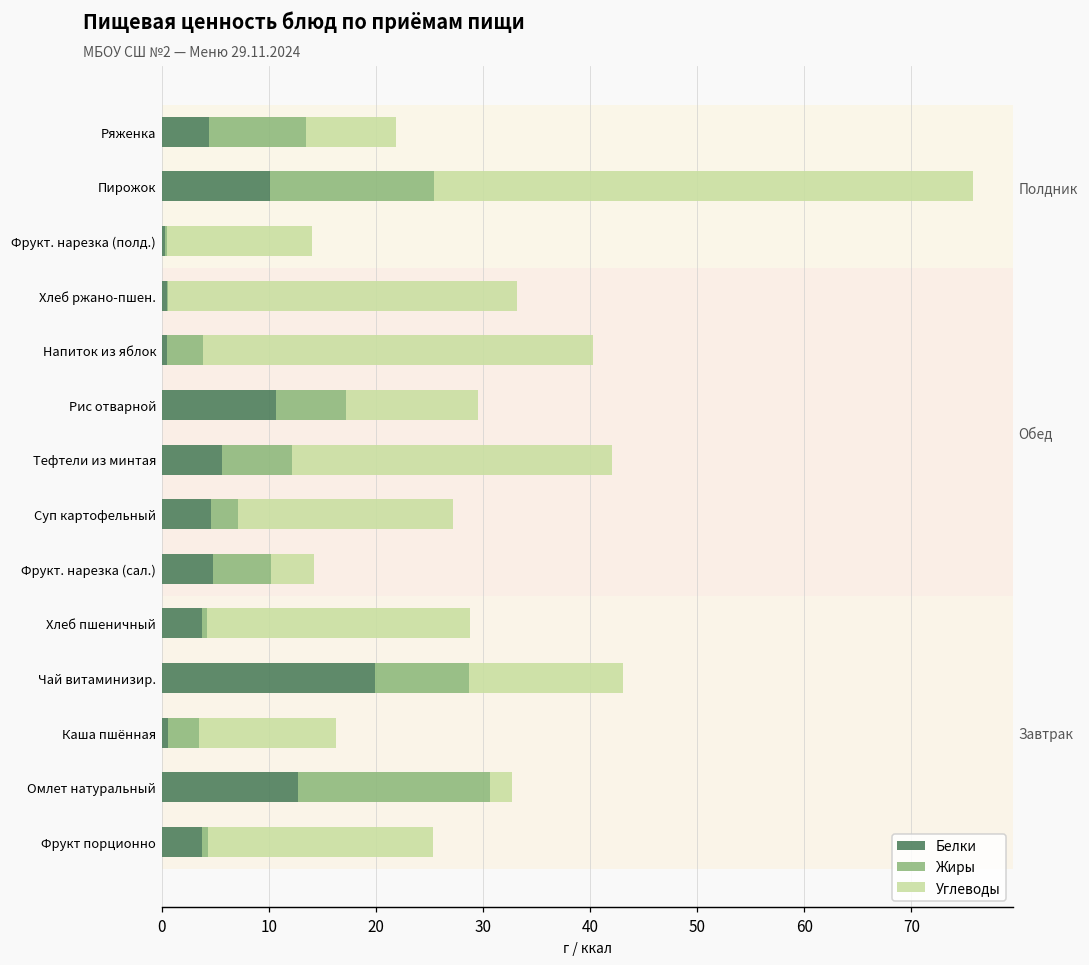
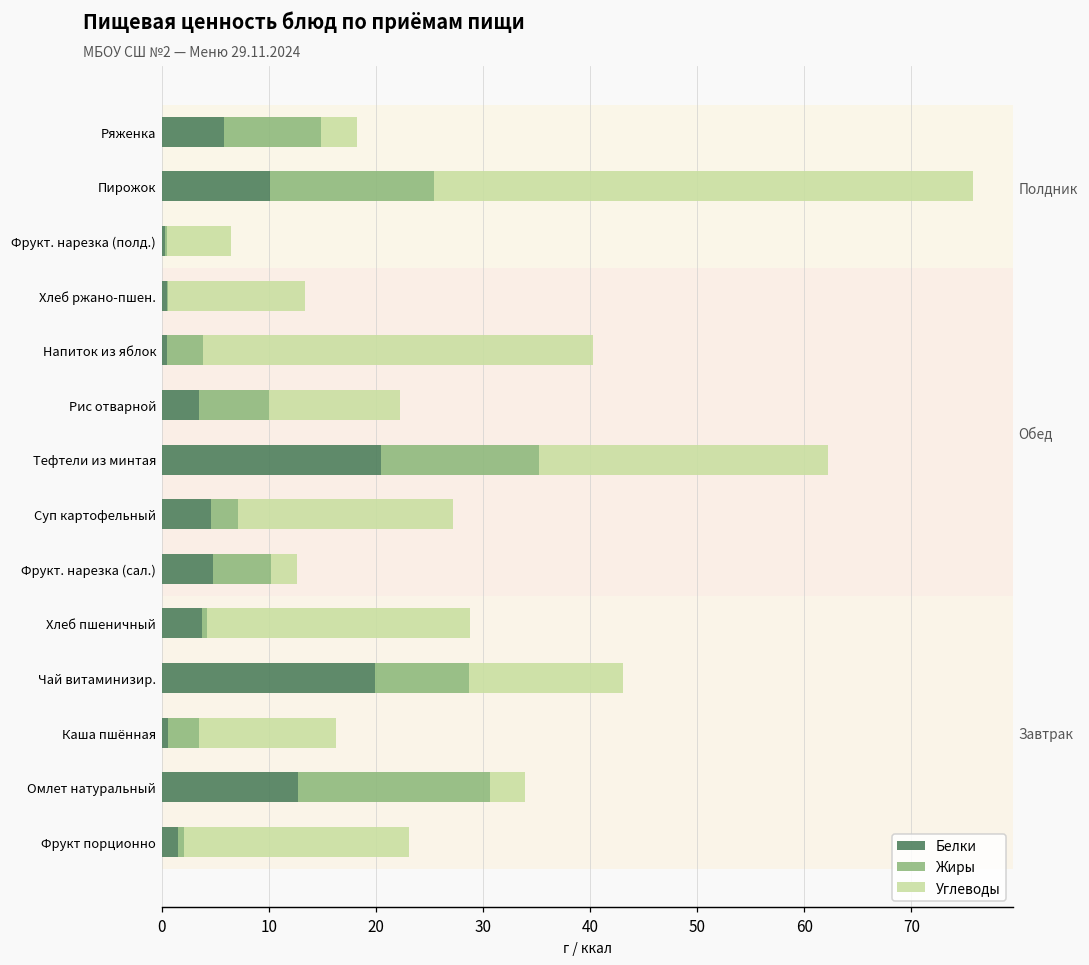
  {
    "Белки": {
-     "Ряженка": 4,
+     "Ряженка": 6,
      "Пирожок": 10,
      "Фрукт. нарезка (полд.)": 0,
      "Хлеб ржано-пшен.": 1,
      "Напиток из яблок": 1,
-     "Рис отварной": 11,
-     "Тефтели из минтая": 6,
+     "Рис отварной": 4,
+     "Тефтели из минтая": 21,
      "Суп картофельный": 5,
      "Фрукт. нарезка (сал.)": 5,
      "Хлеб пшеничный": 4,
      "Чай витаминизир.": 20,
      "Каша пшённая": 1,
      "Омлет натуральный": 13,
-     "Фрукт порционно": 4
+     "Фрукт порционно": 2
    },
    "Жиры": {
      "Ряженка": 9,
      "Пирожок": 15,
      "Напиток из яблок": 3,
      "Рис отварной": 6,
-     "Тефтели из минтая": 7,
+     "Тефтели из минтая": 15,
      "Суп картофельный": 3,
      "Фрукт. нарезка (сал.)": 5,
      "Хлеб пшеничный": 0,
      "Чай витаминизир.": 9,
      "Каша пшённая": 3,
      "Омлет натуральный": 18,
      "Фрукт порционно": 1
    },
    "Углеводы": {
-     "Ряженка": 8,
+     "Ряженка": 3,
      "Пирожок": 50,
-     "Фрукт. нарезка (полд.)": 14,
-     "Хлеб ржано-пшен.": 33,
+     "Фрукт. нарезка (полд.)": 6,
+     "Хлеб ржано-пшен.": 13,
      "Напиток из яблок": 36,
      "Рис отварной": 12,
-     "Тефтели из минтая": 30,
+     "Тефтели из минтая": 27,
      "Суп картофельный": 20,
-     "Фрукт. нарезка (сал.)": 4,
+     "Фрукт. нарезка (сал.)": 2,
      "Хлеб пшеничный": 25,
      "Чай витаминизир.": 14,
      "Каша пшённая": 13,
-     "Омлет натуральный": 2,
+     "Омлет натуральный": 3,
      "Фрукт порционно": 21
    }
  }
